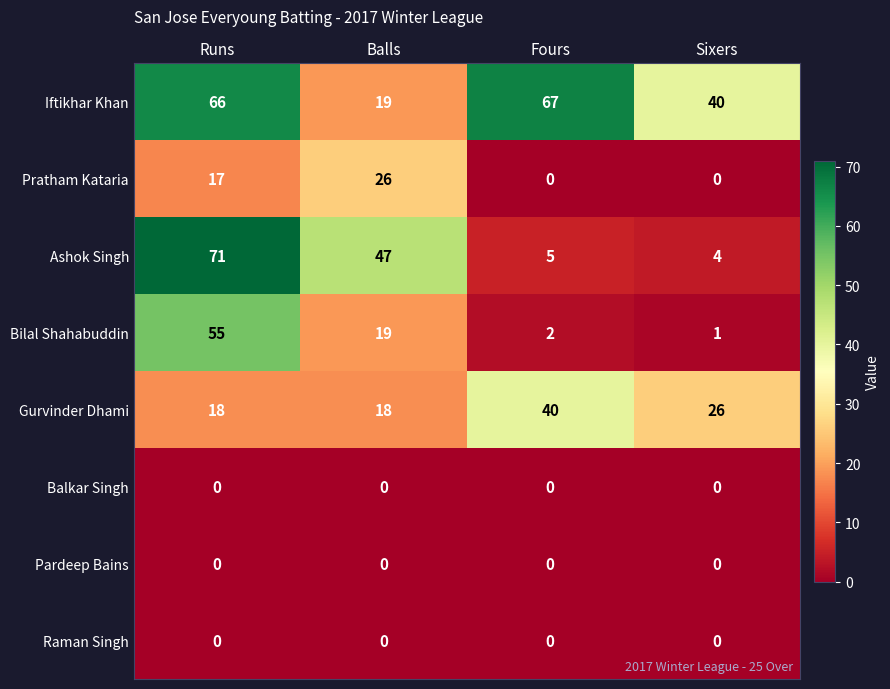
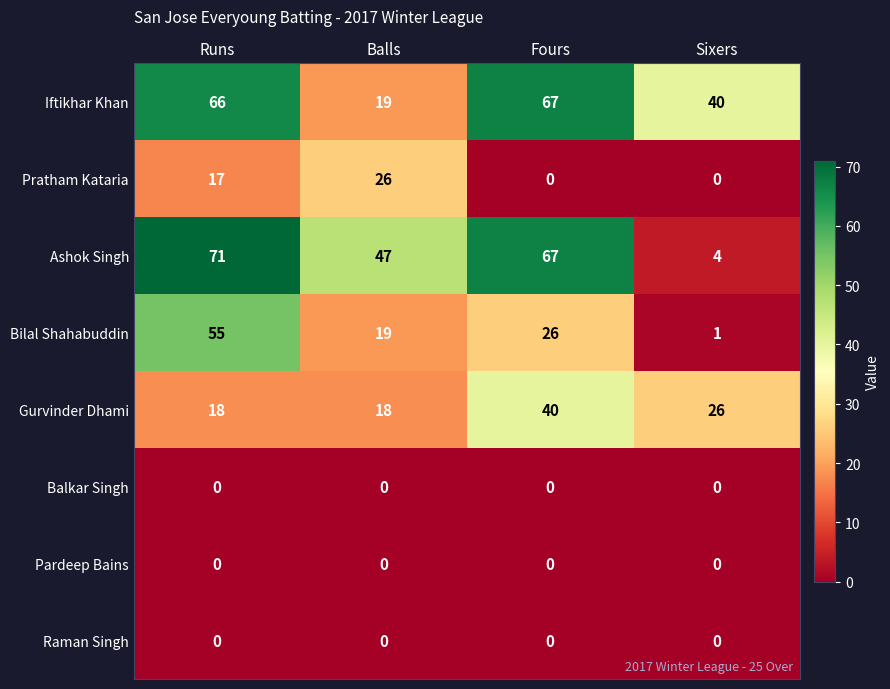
  {
    "Iftikhar Khan": {
      "Runs": 66,
      "Balls": 19,
      "Fours": 67,
      "Sixers": 40
    },
    "Pratham Kataria": {
      "Runs": 17,
      "Balls": 26,
      "Fours": 0,
      "Sixers": 0
    },
    "Ashok Singh": {
      "Runs": 71,
      "Balls": 47,
-     "Fours": 5,
+     "Fours": 67,
      "Sixers": 4
    },
    "Bilal Shahabuddin": {
      "Runs": 55,
      "Balls": 19,
-     "Fours": 2,
+     "Fours": 26,
      "Sixers": 1
    },
    "Gurvinder Dhami": {
      "Runs": 18,
      "Balls": 18,
      "Fours": 40,
      "Sixers": 26
    },
    "Balkar Singh": {
      "Runs": 0,
      "Balls": 0,
      "Fours": 0,
      "Sixers": 0
    },
    "Pardeep Bains": {
      "Runs": 0,
      "Balls": 0,
      "Fours": 0,
      "Sixers": 0
    },
    "Raman Singh": {
      "Runs": 0,
      "Balls": 0,
      "Fours": 0
    }
  }
